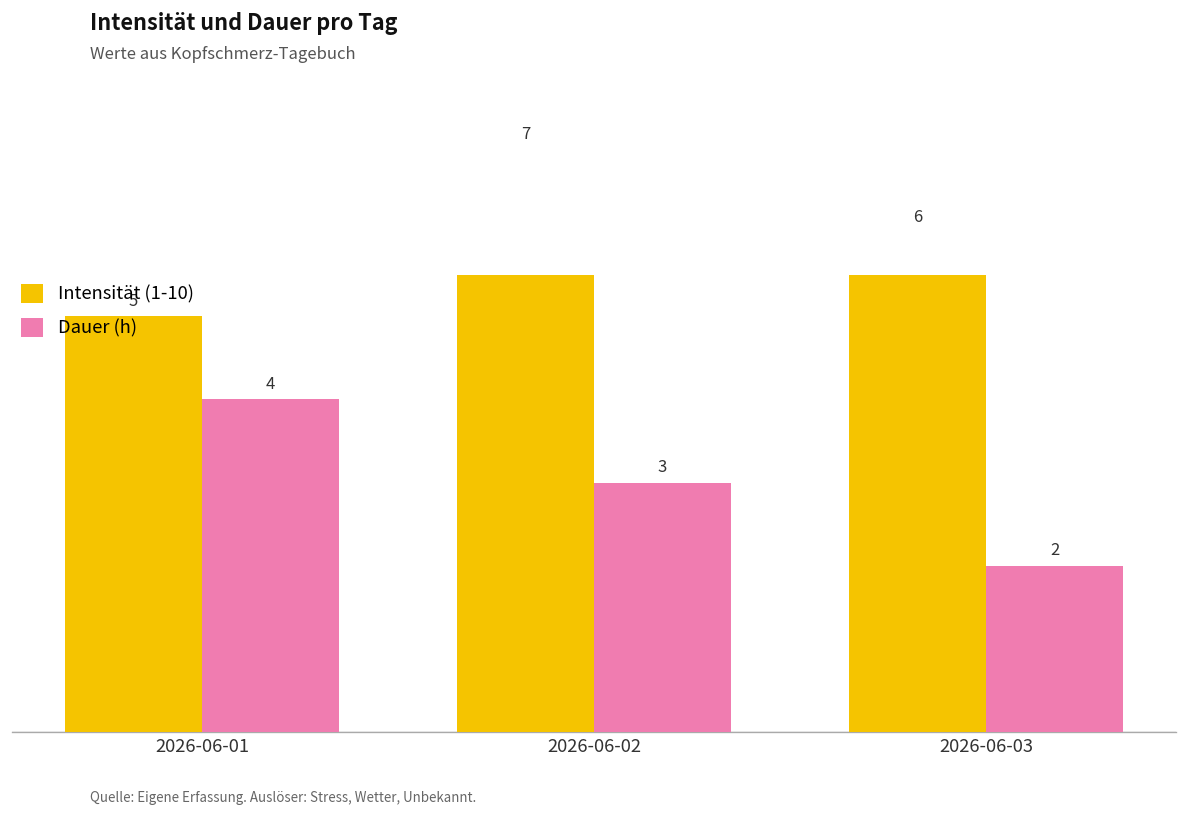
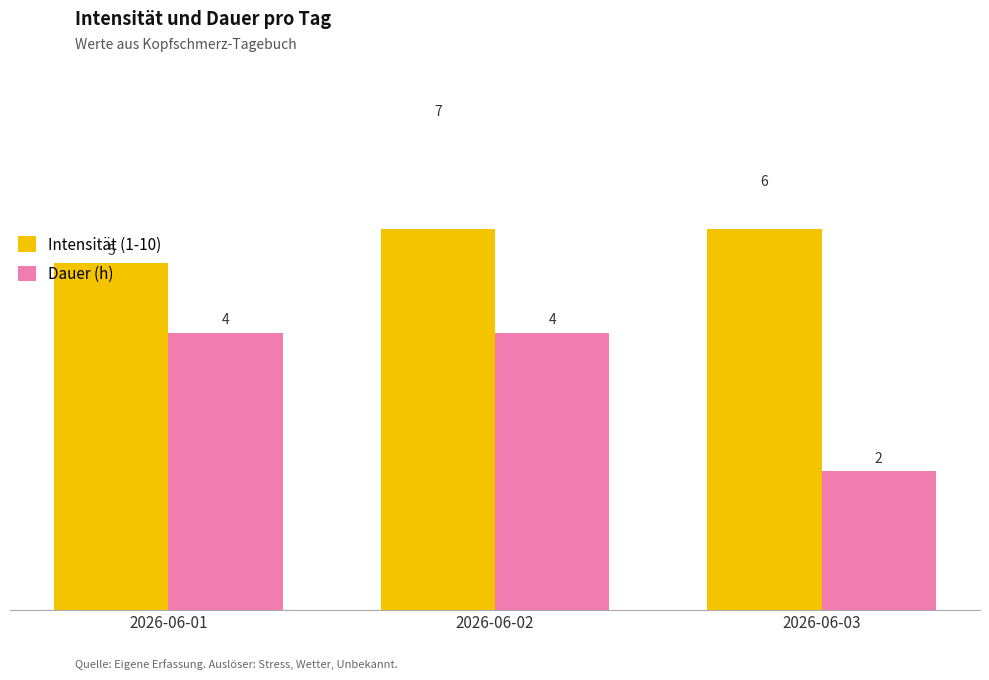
  {
    "Intensität (1-10)": {
      "2026-06-01": 5
    },
    "Dauer (h)": {
      "2026-06-01": 4,
-     "2026-06-02": 3,
+     "2026-06-02": 4,
      "2026-06-03": 2
    }
  }
